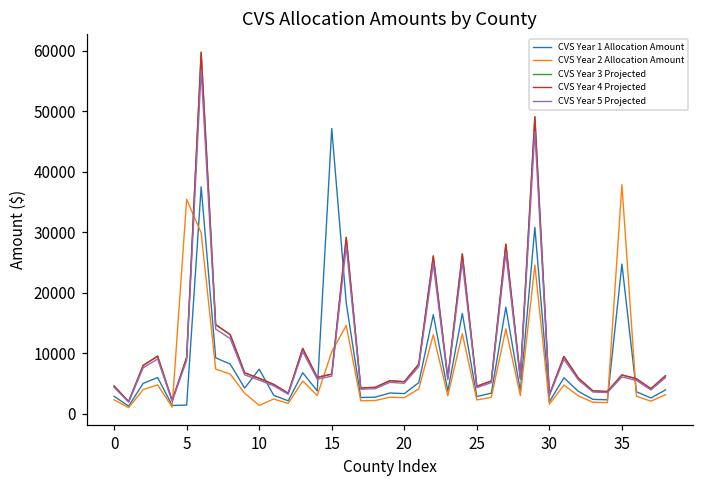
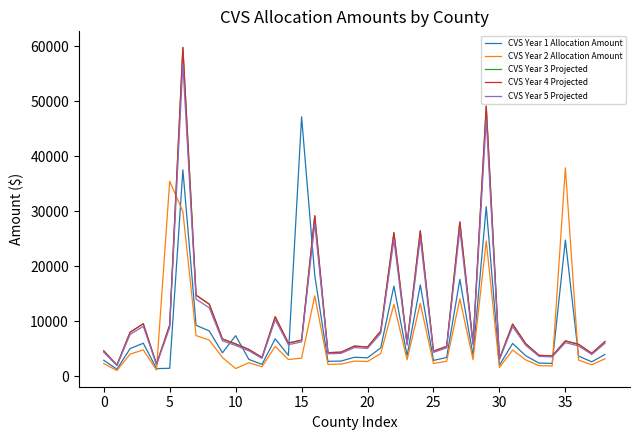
  {
    "CVS Year 1 Allocation Amount": {
      "0": 3000,
      "5": 1000,
      "10": 7000,
      "15": 47000,
      "20": 3000,
      "25": 3000,
      "35": 25000
    },
    "CVS Year 2 Allocation Amount": {
      "0": 2000,
      "5": 35000,
      "10": 1000,
-     "15": 10000,
+     "15": 3000,
      "20": 3000,
      "25": 2000,
      "35": 38000
    },
    "CVS Year 4 Projected": {
      "5": 9000
    },
    "CVS Year 5 Projected": {
      "5": 9000
    }
  }
